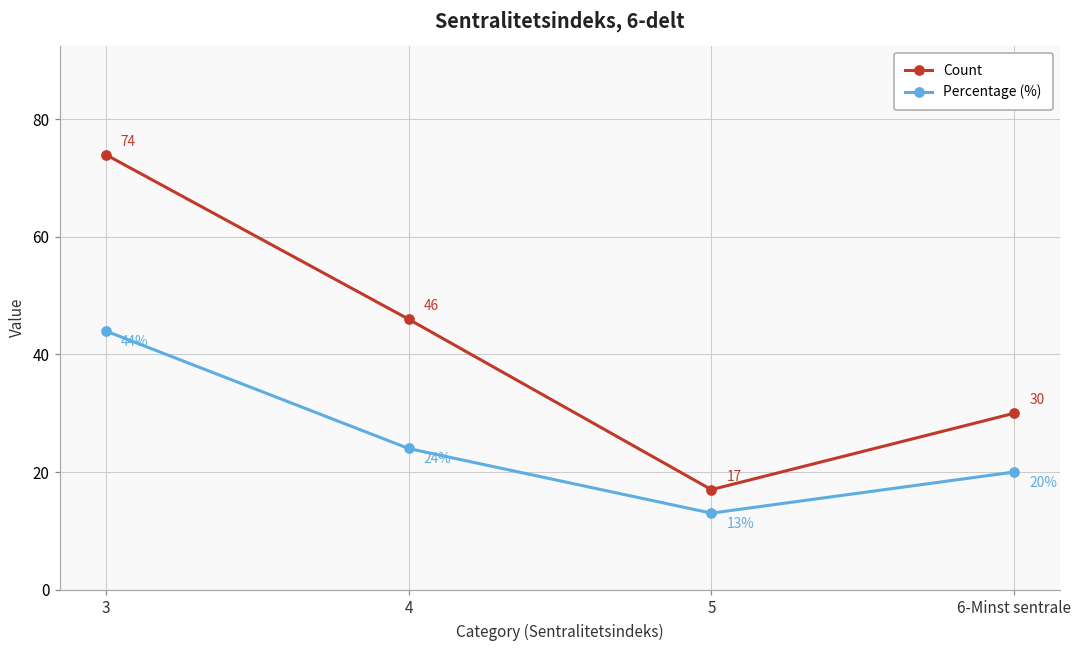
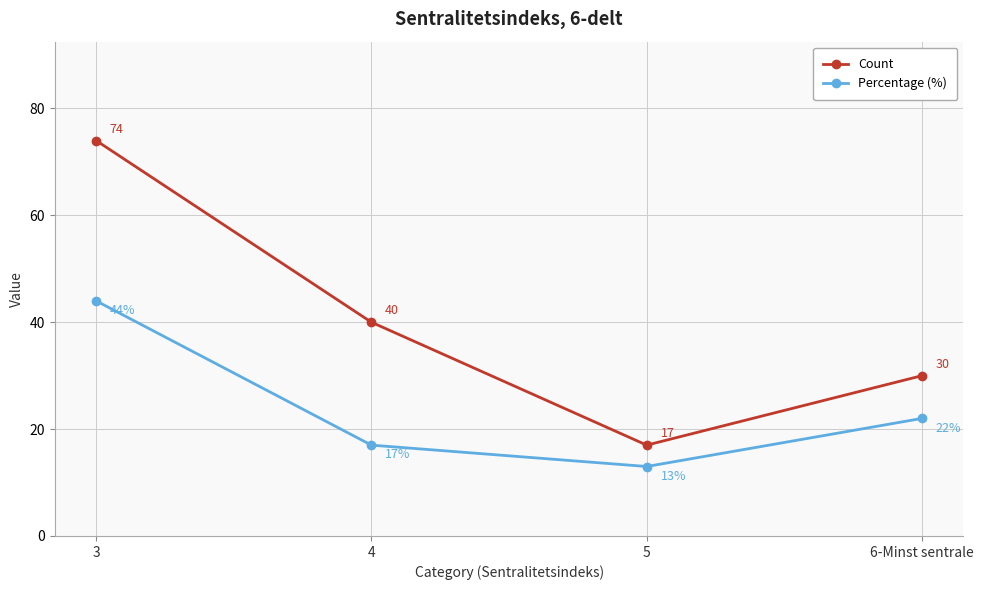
  {
    "Count": {
      "3": "74",
-     "4": "46",
+     "4": "40",
      "5": "17",
      "6-Minst sentrale": "30"
    },
    "Percentage (%)": {
      "3": "44%",
-     "4": "24%",
+     "4": "17%",
      "5": "13%",
-     "6-Minst sentrale": "20%"
+     "6-Minst sentrale": "22%"
    }
  }
